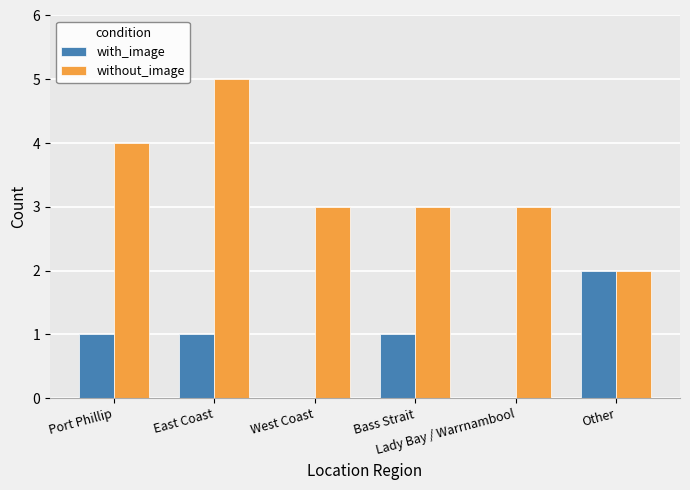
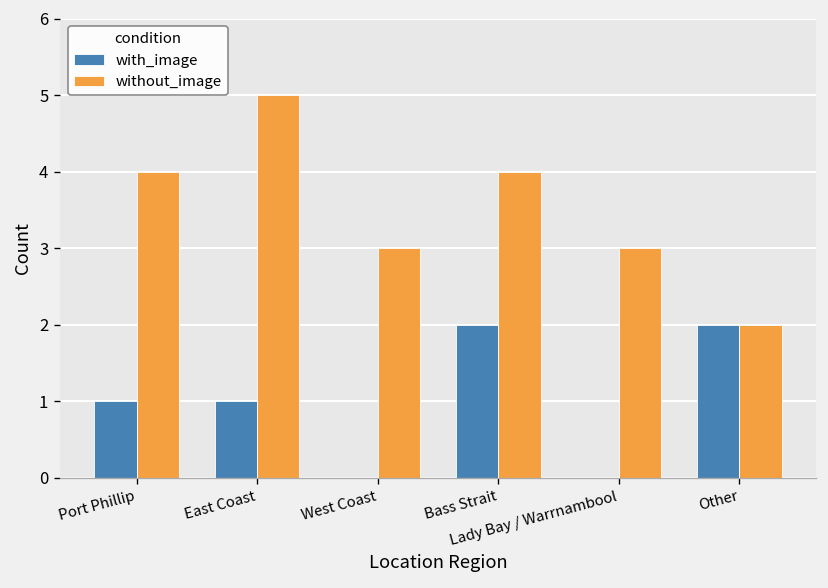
  {
    "with_image": {
      "Port Phillip": 1,
      "East Coast": 1,
      "West Coast": 0,
-     "Bass Strait": 1,
+     "Bass Strait": 2,
      "Lady Bay / Warrnambool": 0,
      "Other": 2
    },
    "without_image": {
      "Port Phillip": 4,
      "East Coast": 5,
      "West Coast": 3,
-     "Bass Strait": 3,
+     "Bass Strait": 4,
      "Lady Bay / Warrnambool": 3,
      "Other": 2
    }
  }
